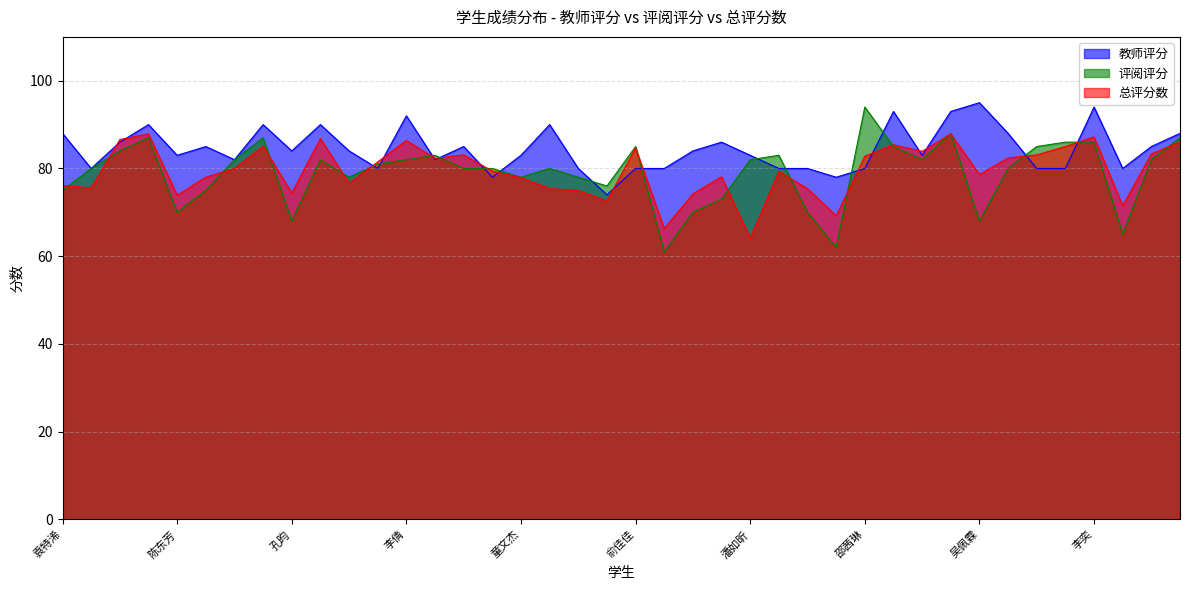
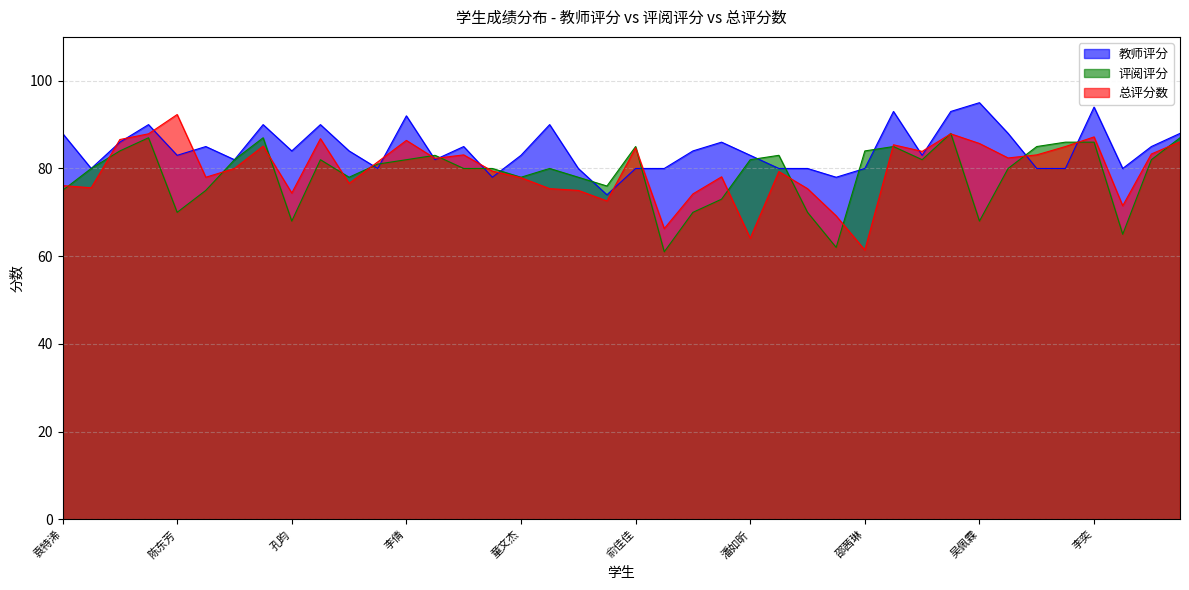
  {
    "教师评分": {
      "袁特浠": 88,
      "陈东芳": 83,
      "孔昀": 84,
      "李倩": 92,
      "童文杰": 83,
      "俞佳佳": 80,
      "潘如昕": 83,
      "邵茜琳": 80,
      "吴佩霖": 95,
      "李奕": 94
    },
    "评阅评分": {
      "袁特浠": 75,
      "陈东芳": 70,
      "孔昀": 68,
      "李倩": 82,
      "潘如昕": 82,
-     "邵茜琳": 94,
+     "邵茜琳": 84,
      "吴佩霖": 68,
      "李奕": 86
    },
    "总评分数": {
      "袁特浠": 76,
-     "陈东芳": 74,
+     "陈东芳": 92,
      "孔昀": 74,
      "李倩": 86,
      "潘如昕": 64,
-     "邵茜琳": 83,
-     "吴佩霖": 79,
+     "邵茜琳": 61,
+     "吴佩霖": 86,
      "李奕": 87
    }
  }
